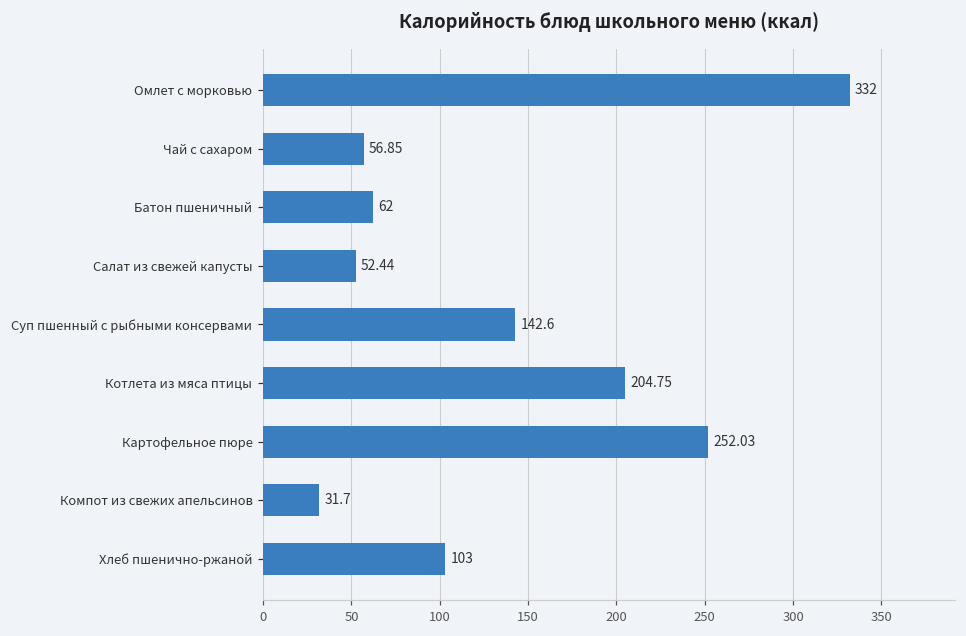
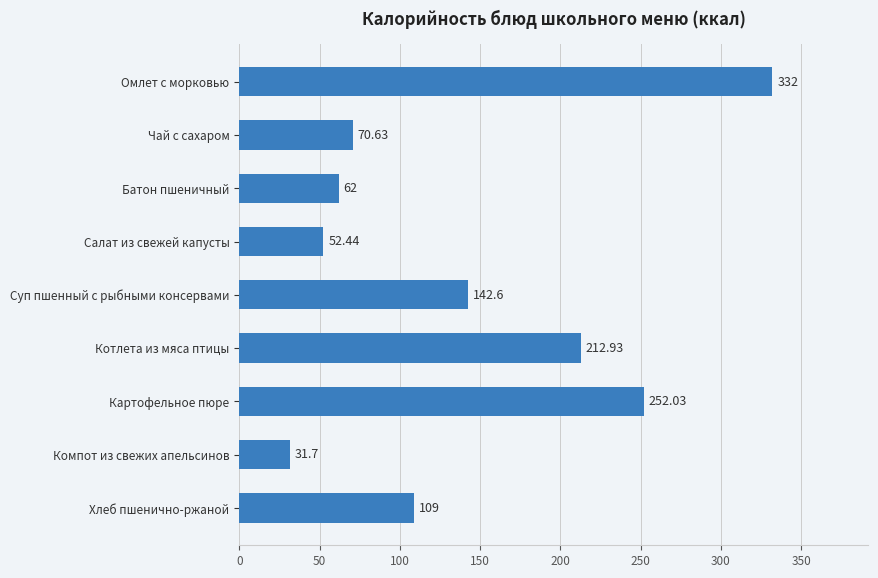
  {
    "Омлет с морковью": 332,
-   "Чай с сахаром": 56.85,
+   "Чай с сахаром": 70.63,
    "Батон пшеничный": 62,
    "Салат из свежей капусты": 52.44,
    "Суп пшенный с рыбными консервами": 142.6,
-   "Котлета из мяса птицы": 204.75,
+   "Котлета из мяса птицы": 212.93,
    "Картофельное пюре": 252.03,
    "Компот из свежих апельсинов": 31.7,
-   "Хлеб пшенично-ржаной": 103
+   "Хлеб пшенично-ржаной": 109
  }
